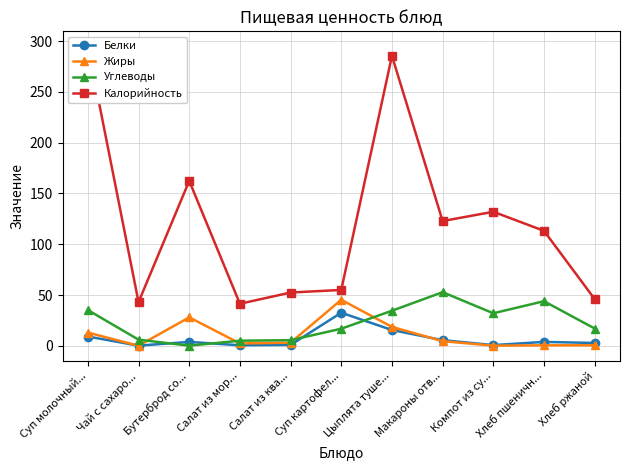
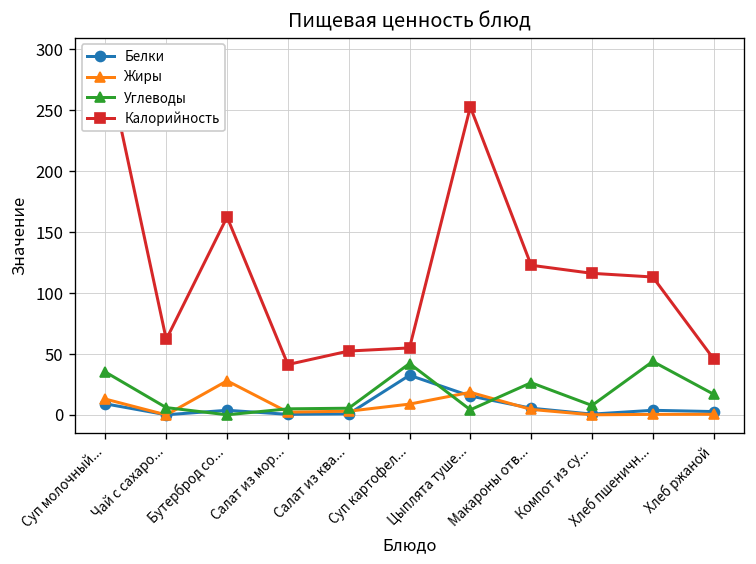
  {
    "Белки": {
      "Суп молочный...": 9,
      "Бутерброд со...": 4,
      "Суп картофел...": 33,
      "Цыплята туше...": 16,
      "Хлеб пшеничн...": 4
    },
    "Жиры": {
      "Суп молочный...": 13,
      "Бутерброд со...": 28,
-     "Суп картофел...": 45,
+     "Суп картофел...": 9,
      "Цыплята туше...": 19,
      "Хлеб пшеничн...": 0
    },
    "Углеводы": {
      "Суп молочный...": 35,
      "Чай с сахаро...": 6,
      "Бутерброд со...": 0,
      "Салат из мор...": 5,
-     "Суп картофел...": 17,
-     "Цыплята туше...": 35,
-     "Макароны отв...": 53,
-     "Компот из су...": 32,
+     "Суп картофел...": 42,
+     "Цыплята туше...": 4,
+     "Макароны отв...": 26,
+     "Компот из су...": 8,
      "Хлеб пшеничн...": 44,
      "Хлеб ржаной": 17
    },
    "Калорийность": {
-     "Чай с сахаро...": 43,
+     "Чай с сахаро...": 62,
      "Бутерброд со...": 162,
      "Салат из мор...": 41,
      "Салат из ква...": 52,
      "Суп картофел...": 55,
-     "Цыплята туше...": 286,
+     "Цыплята туше...": 253,
      "Макароны отв...": 123,
-     "Компот из су...": 132,
+     "Компот из су...": 116,
      "Хлеб пшеничн...": 113,
      "Хлеб ржаной": 46
    }
  }
